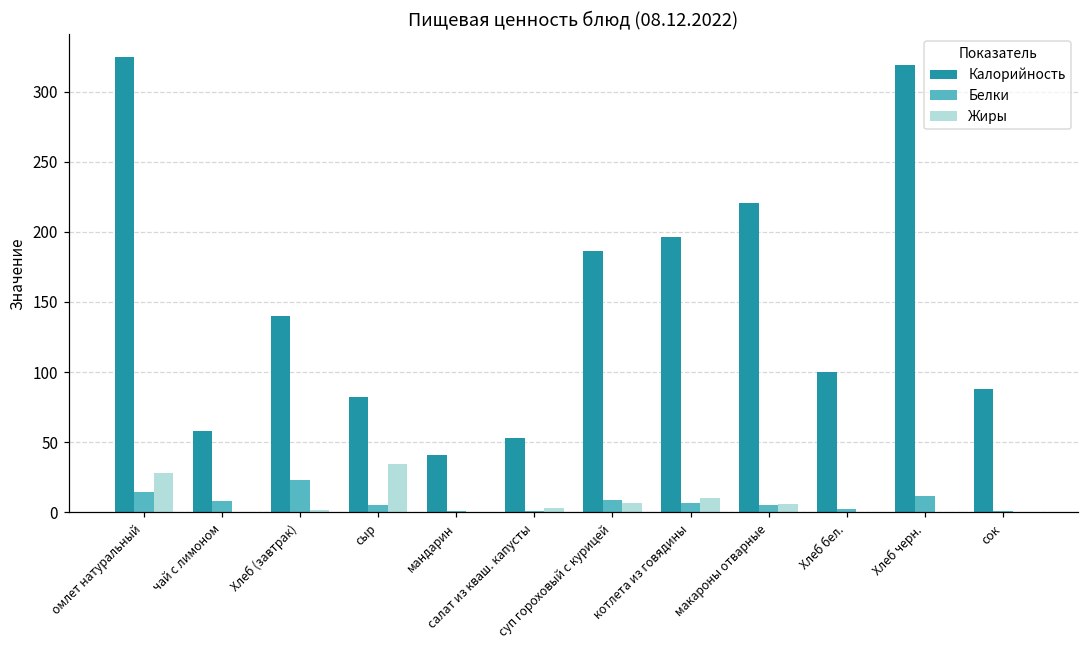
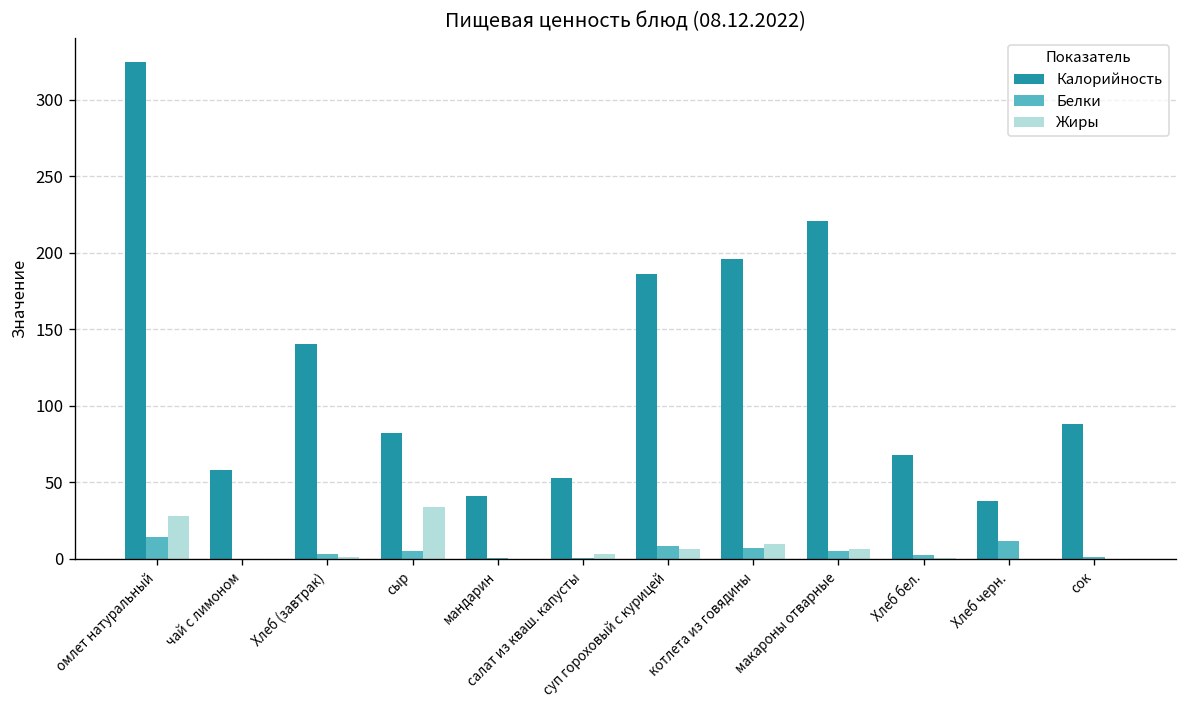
  {
    "Калорийность": {
      "омлет натуральный": 324,
      "чай с лимоном": 58,
      "Хлеб (завтрак)": 140,
      "сыр": 82,
      "мандарин": 41,
      "салат из кваш. капусты": 53,
      "суп гороховый с курицей": 186,
      "котлета из говядины": 196,
      "макароны отварные": 221,
-     "Хлеб бел.": 100,
-     "Хлеб черн.": 319,
+     "Хлеб бел.": 68,
+     "Хлеб черн.": 38,
      "сок": 88
    },
    "Белки": {
      "омлет натуральный": 15,
-     "чай с лимоном": 8,
-     "Хлеб (завтрак)": 23,
+     "чай с лимоном": 0,
+     "Хлеб (завтрак)": 3,
      "сыр": 5,
      "суп гороховый с курицей": 9,
      "котлета из говядины": 7,
      "макароны отварные": 5,
      "Хлеб бел.": 2,
      "Хлеб черн.": 12
    },
    "Жиры": {
      "омлет натуральный": 28,
      "чай с лимоном": 0,
      "сыр": 34,
      "салат из кваш. капусты": 3,
      "суп гороховый с курицей": 7,
      "котлета из говядины": 10,
      "макароны отварные": 6,
      "сок": 0
    }
  }
